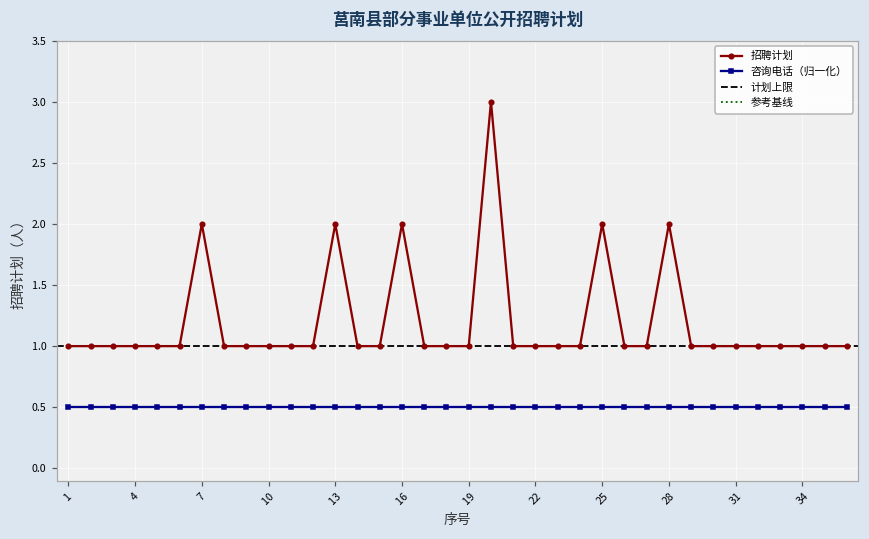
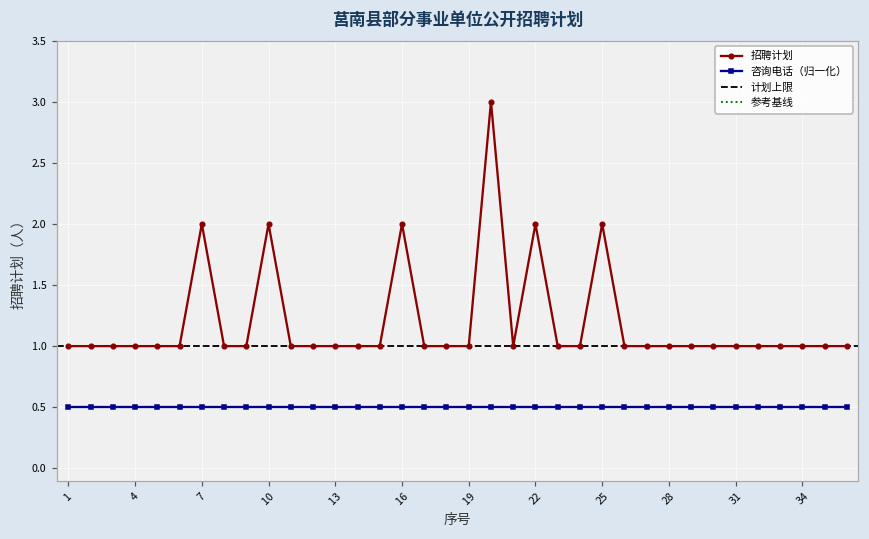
  {
    "招聘计划": {
      "1": 1,
      "4": 1,
      "7": 2,
-     "10": 1,
-     "13": 2,
+     "10": 2,
+     "13": 1,
      "16": 2,
      "19": 1,
-     "22": 1,
+     "22": 2,
      "25": 2,
-     "28": 2,
+     "28": 1,
      "31": 1,
      "34": 1
    },
    "参考基线": {
      "1": 0.50,
      "4": 0.50,
      "7": 0.50,
      "10": 0.50,
      "13": 0.50,
      "16": 0.50,
      "19": 0.50,
      "22": 0.50,
      "25": 0.50,
      "28": 0.50,
      "31": 0.50,
      "34": 0.50
    }
  }
